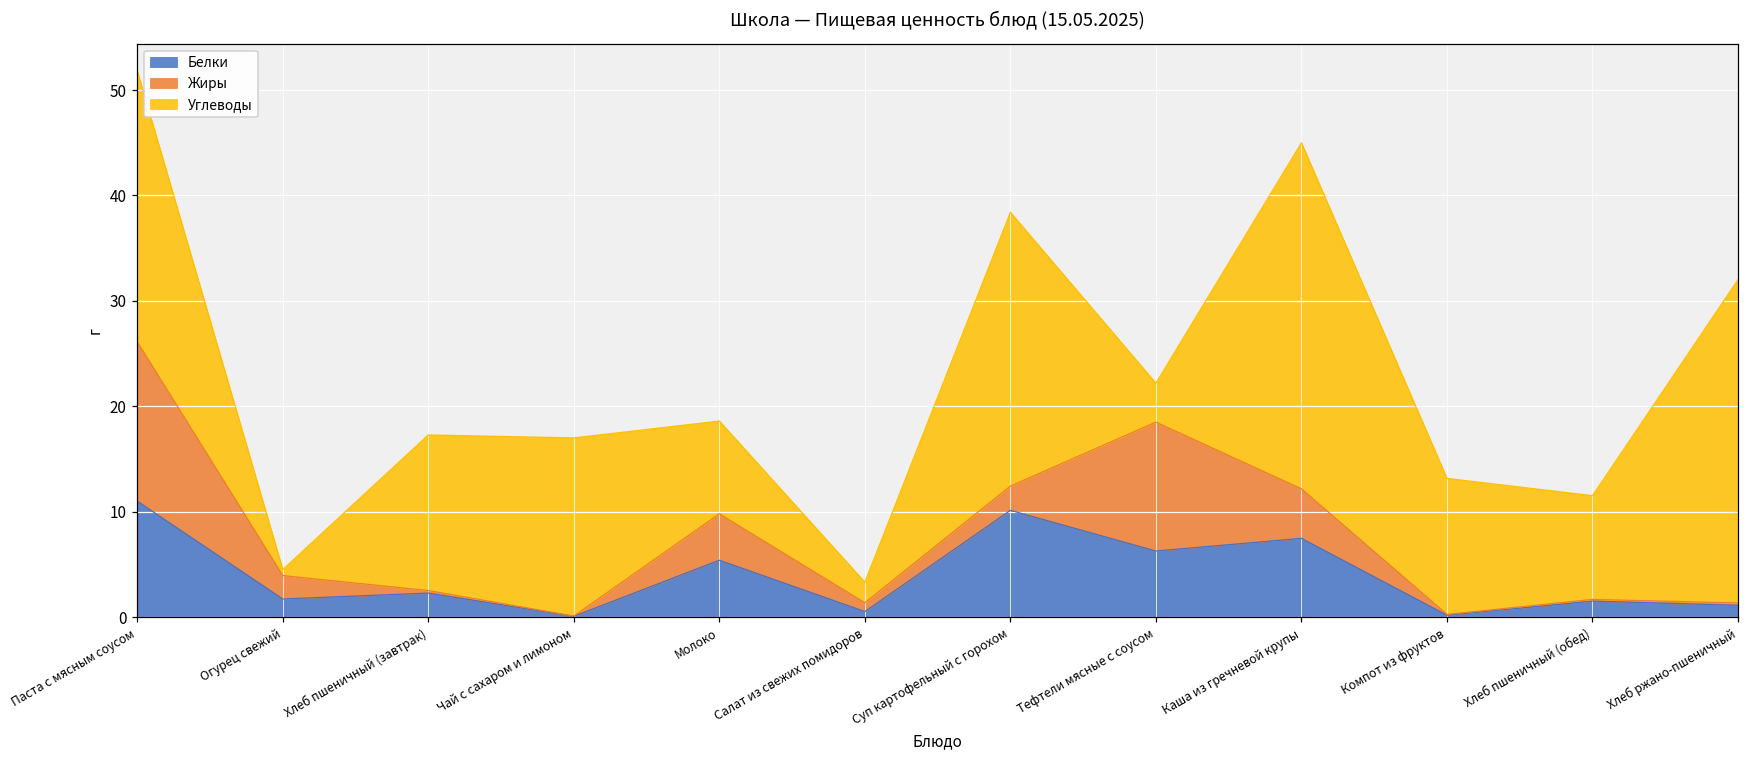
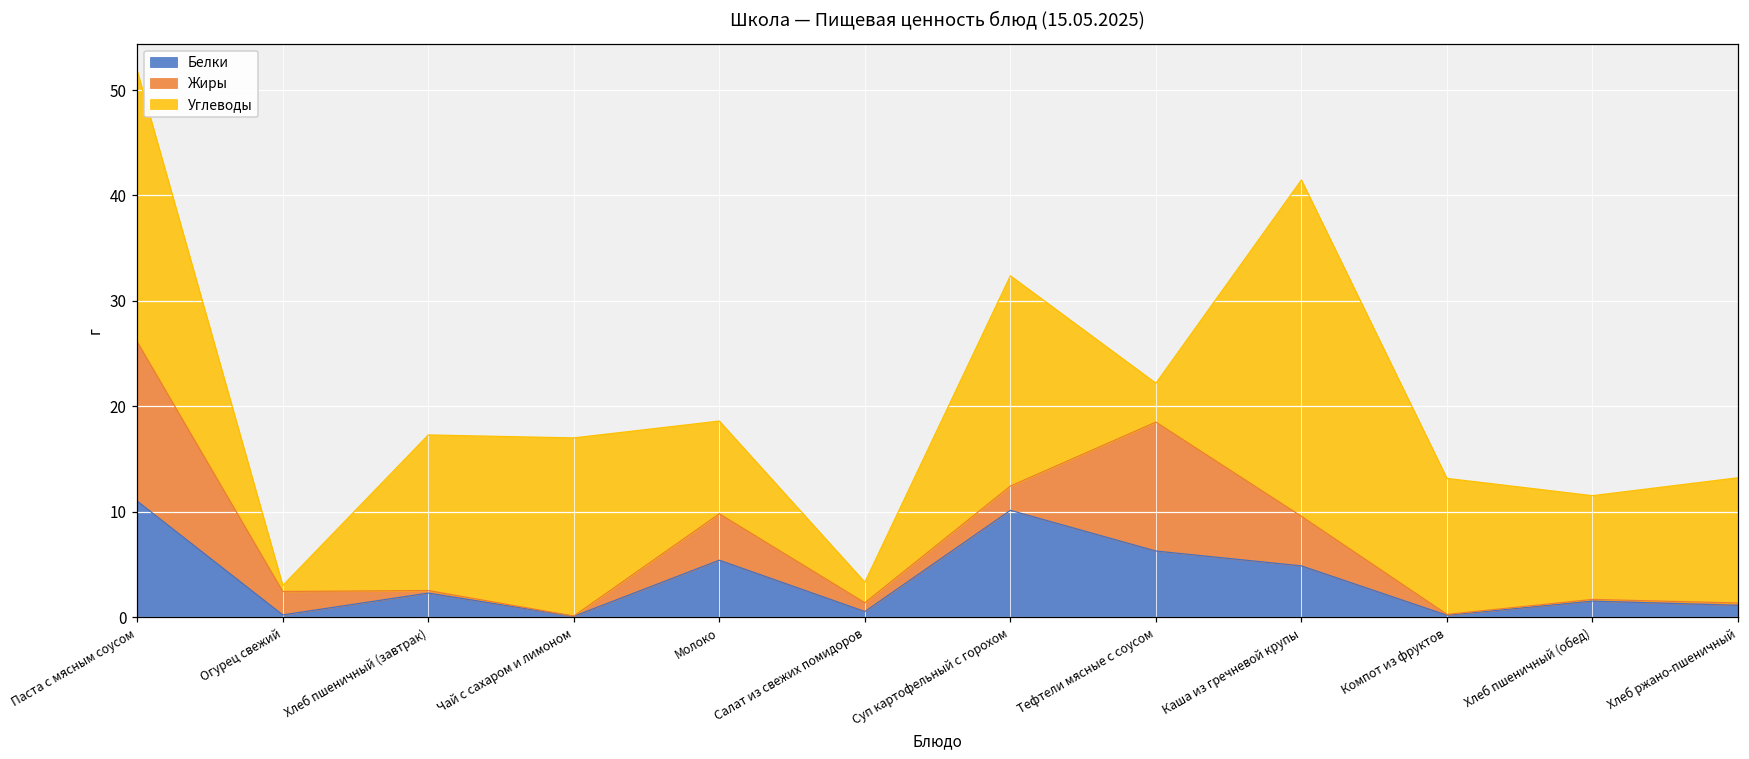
  {
    "Белки": {
      "Паста с мясным соусом": 11,
-     "Огурец свежий": 2,
+     "Огурец свежий": 0,
      "Молоко": 5,
      "Салат из свежих помидоров": 1,
      "Суп картофельный с горохом": 10,
      "Тефтели мясные с соусом": 6,
-     "Каша из гречневой крупы": 7
+     "Каша из гречневой крупы": 5
    },
    "Жиры": {
      "Паста с мясным соусом": 15,
      "Огурец свежий": 2,
      "Молоко": 4,
      "Салат из свежих помидоров": 1,
      "Суп картофельный с горохом": 2,
      "Тефтели мясные с соусом": 12,
      "Каша из гречневой крупы": 5
    },
    "Углеводы": {
      "Паста с мясным соусом": 26,
      "Огурец свежий": 1,
      "Хлеб пшеничный (завтрак)": 15,
      "Чай с сахаром и лимоном": 17,
      "Молоко": 9,
      "Салат из свежих помидоров": 2,
-     "Суп картофельный с горохом": 26,
+     "Суп картофельный с горохом": 20,
      "Тефтели мясные с соусом": 4,
-     "Каша из гречневой крупы": 33,
+     "Каша из гречневой крупы": 32,
      "Компот из фруктов": 13,
      "Хлеб пшеничный (обед)": 10,
-     "Хлеб ржано-пшеничный": 31
+     "Хлеб ржано-пшеничный": 12
    }
  }
